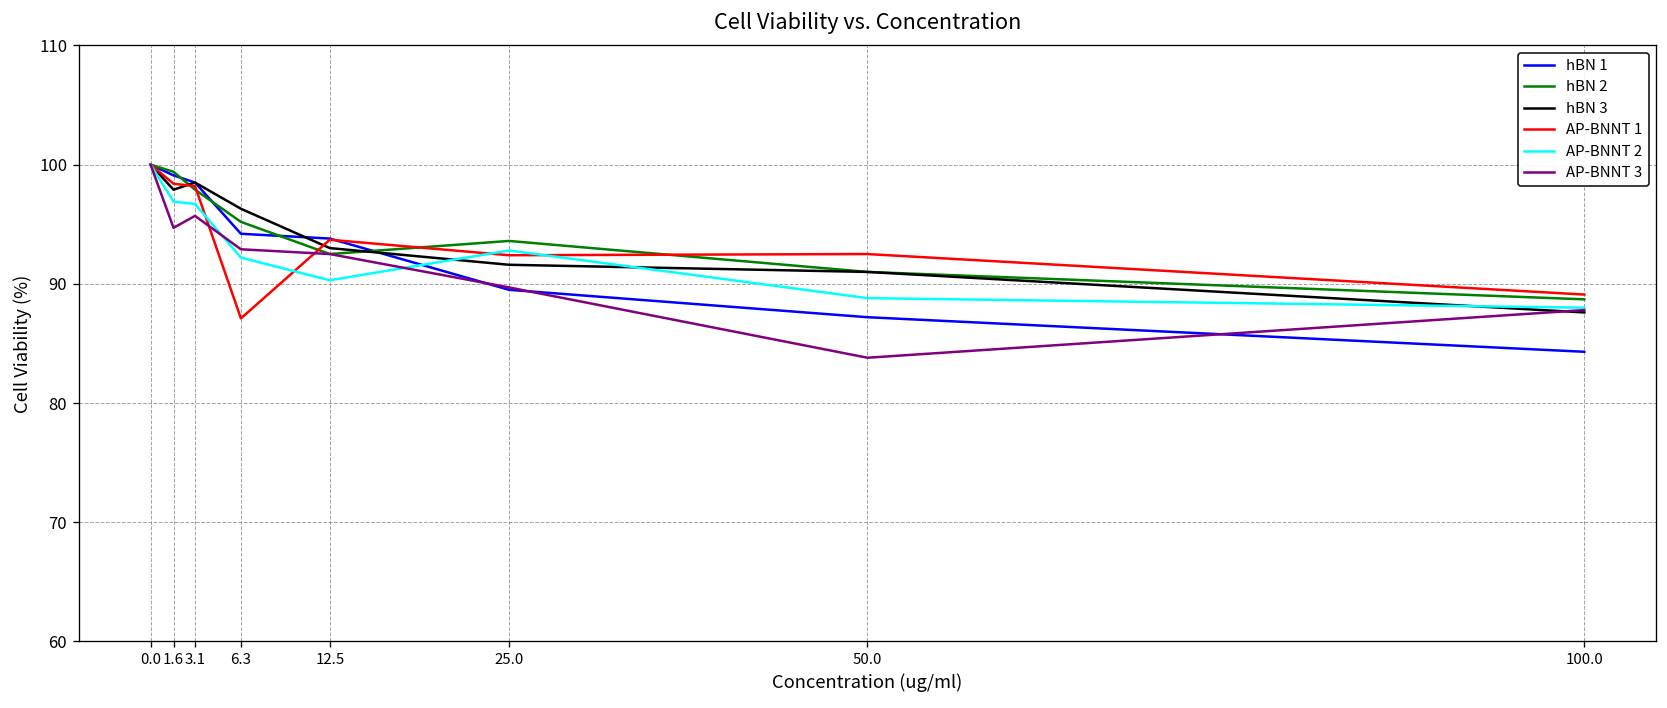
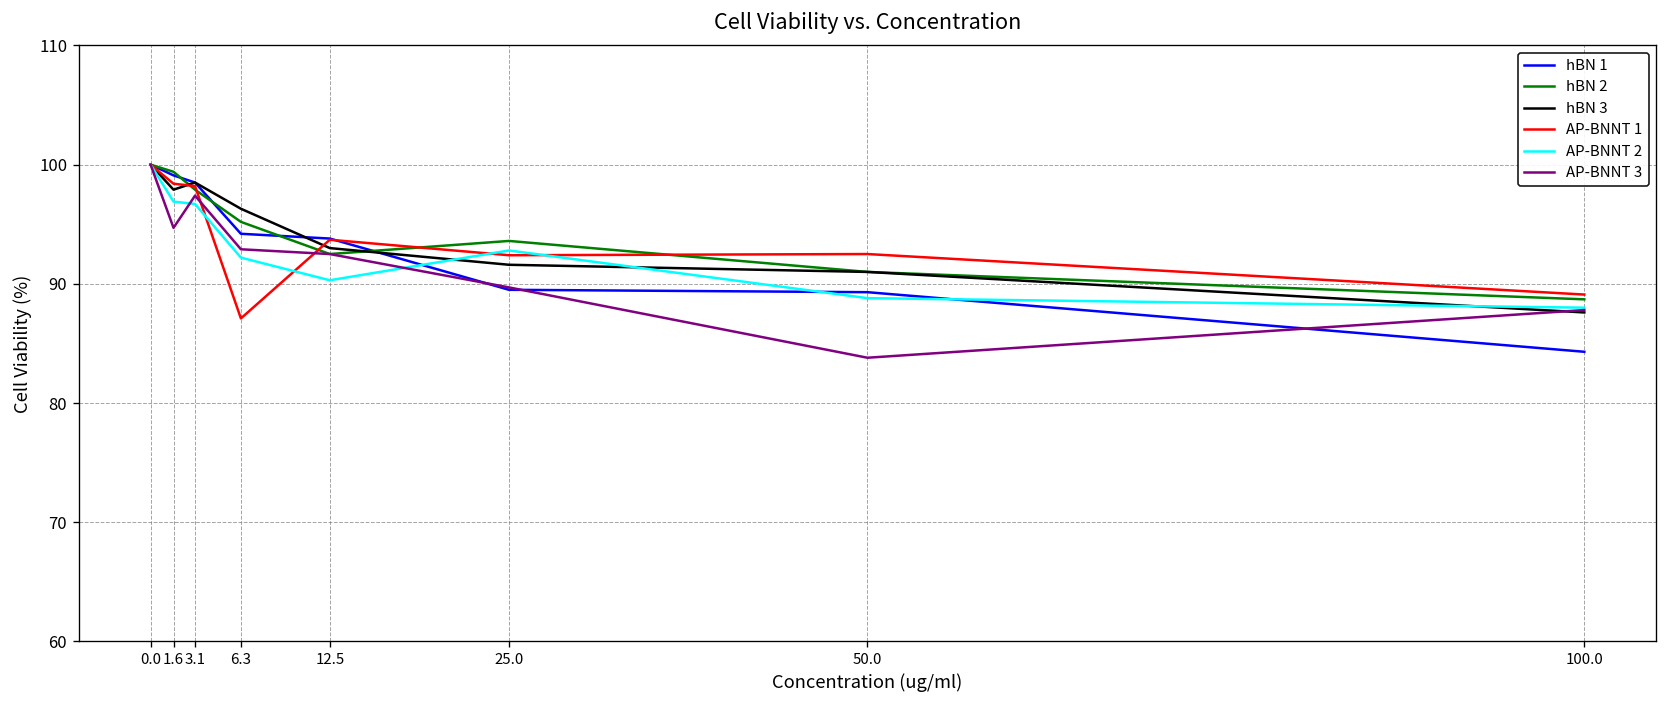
  {
    "hBN 1": {
      "1.6": 99,
      "6.3": 94,
-     "50.0": 87,
+     "50.0": 89,
      "100.0": 84
    },
    "hBN 2": {
      "1.6": 99,
      "3.1": 98,
      "6.3": 95,
      "25.0": 94,
      "100.0": 89
    },
    "hBN 3": {
      "1.6": 98,
      "6.3": 96,
      "12.5": 93,
      "25.0": 92
    },
    "AP-BNNT 1": {
      "1.6": 98,
      "3.1": 98,
      "6.3": 87,
      "25.0": 92,
      "50.0": 93,
      "100.0": 89
    },
    "AP-BNNT 2": {
      "1.6": 97,
      "3.1": 97,
      "6.3": 92,
      "12.5": 90,
      "25.0": 93,
      "50.0": 89
    },
    "AP-BNNT 3": {
      "1.6": 95,
-     "3.1": 96,
+     "3.1": 97,
      "6.3": 93,
      "50.0": 84
    }
  }
